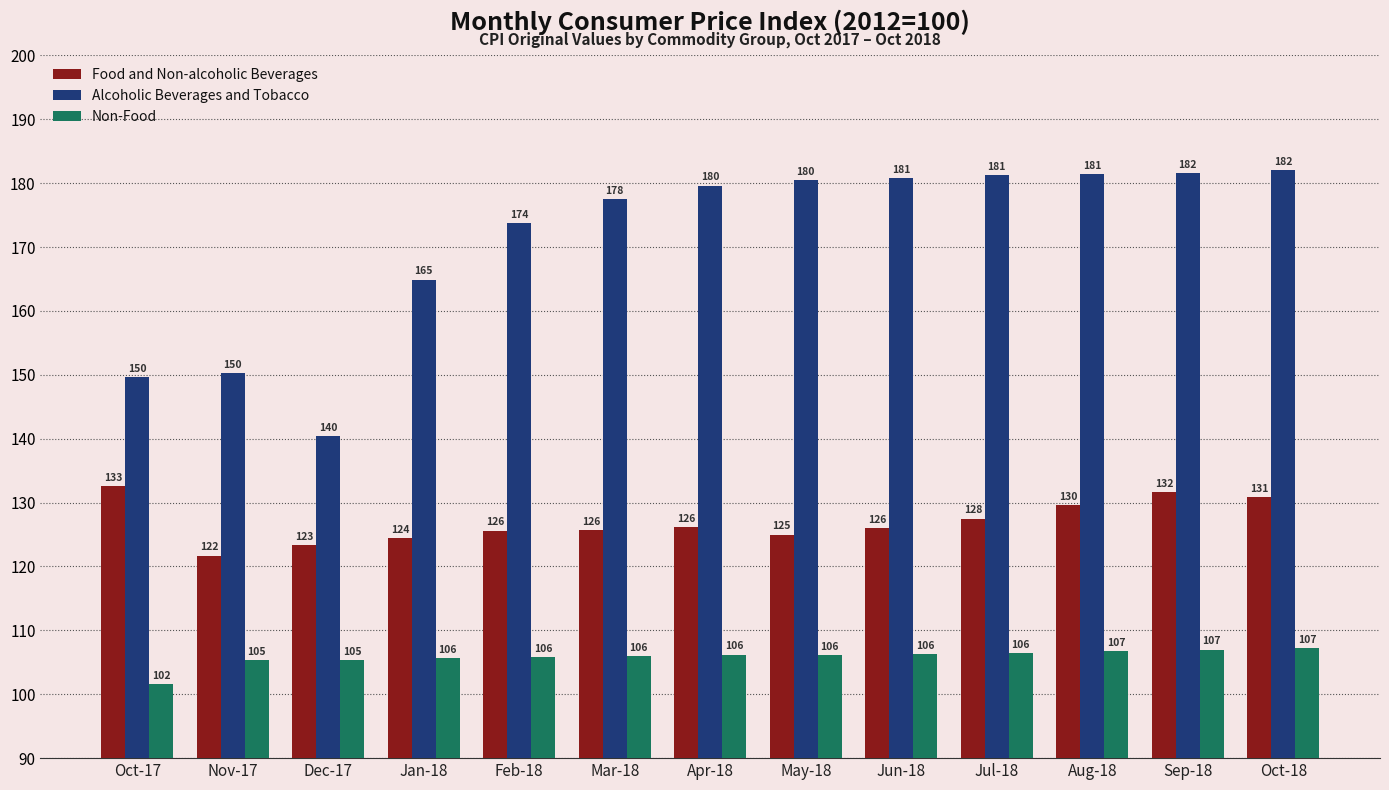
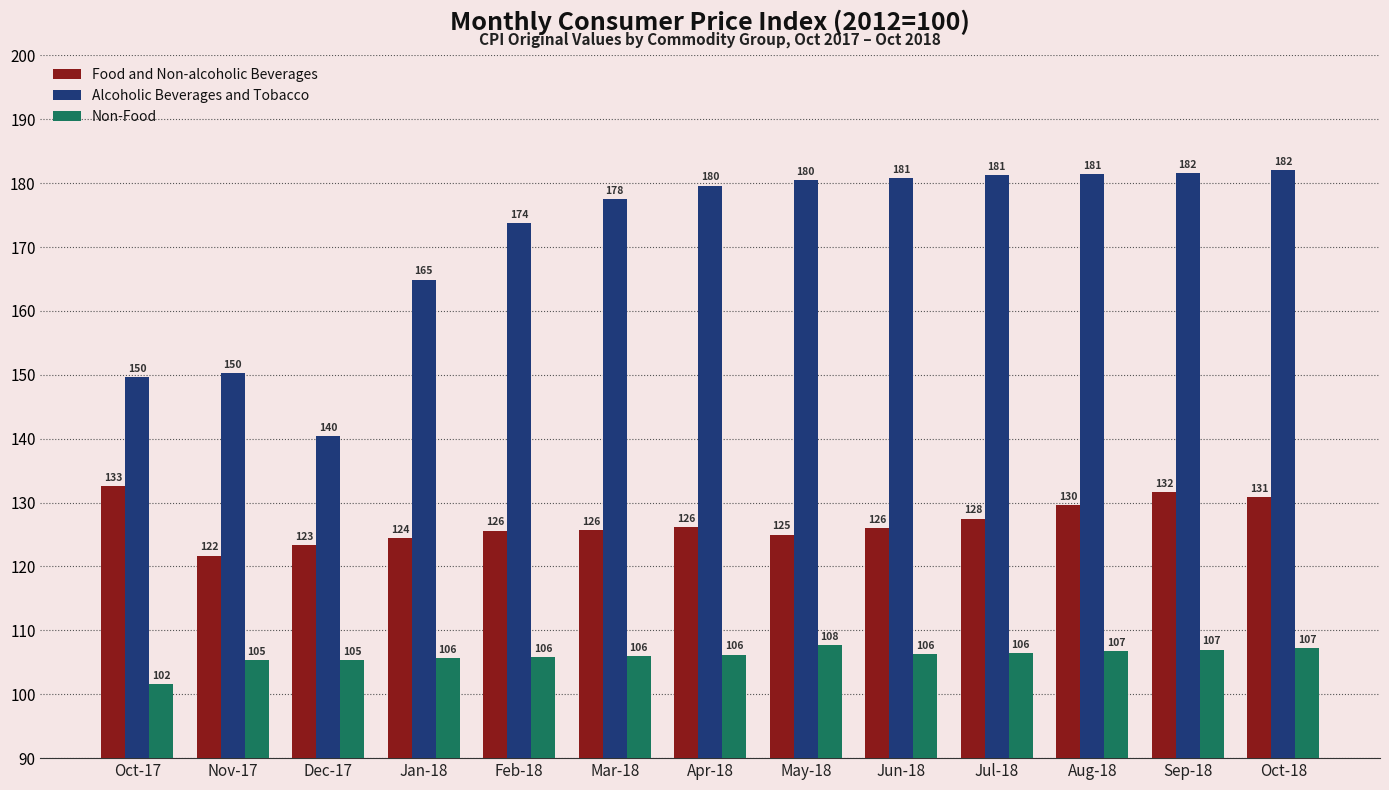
  {
    "Food and Non-alcoholic Beverages": {
      "Oct-17": 133,
      "Nov-17": 122,
      "Dec-17": 123,
      "Jan-18": 124,
      "Feb-18": 126,
      "Mar-18": 126,
      "Apr-18": 126,
      "May-18": 125,
      "Jun-18": 126,
      "Jul-18": 128,
      "Aug-18": 130,
      "Sep-18": 132,
      "Oct-18": 131
    },
    "Alcoholic Beverages and Tobacco": {
      "Oct-17": 150,
      "Nov-17": 150,
      "Dec-17": 140,
      "Jan-18": 165,
      "Feb-18": 174,
      "Mar-18": 178,
      "Apr-18": 180,
      "May-18": 180,
      "Jun-18": 181,
      "Jul-18": 181,
      "Aug-18": 181,
      "Sep-18": 182,
      "Oct-18": 182
    },
    "Non-Food": {
      "Oct-17": 102,
      "Nov-17": 105,
      "Dec-17": 105,
      "Jan-18": 106,
      "Feb-18": 106,
      "Mar-18": 106,
      "Apr-18": 106,
-     "May-18": 106,
+     "May-18": 108,
      "Jun-18": 106,
      "Jul-18": 106,
      "Aug-18": 107,
      "Sep-18": 107,
      "Oct-18": 107
    }
  }
